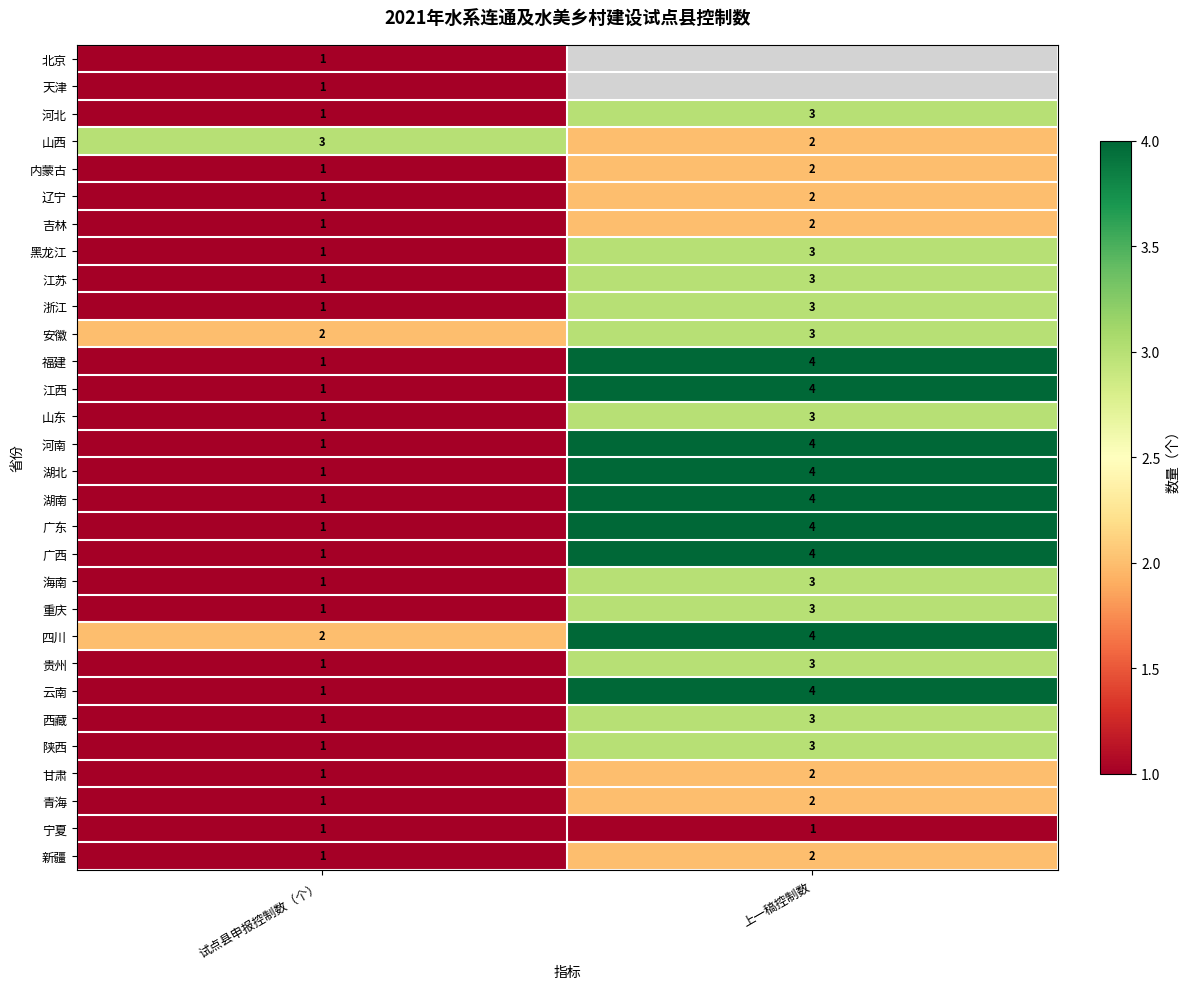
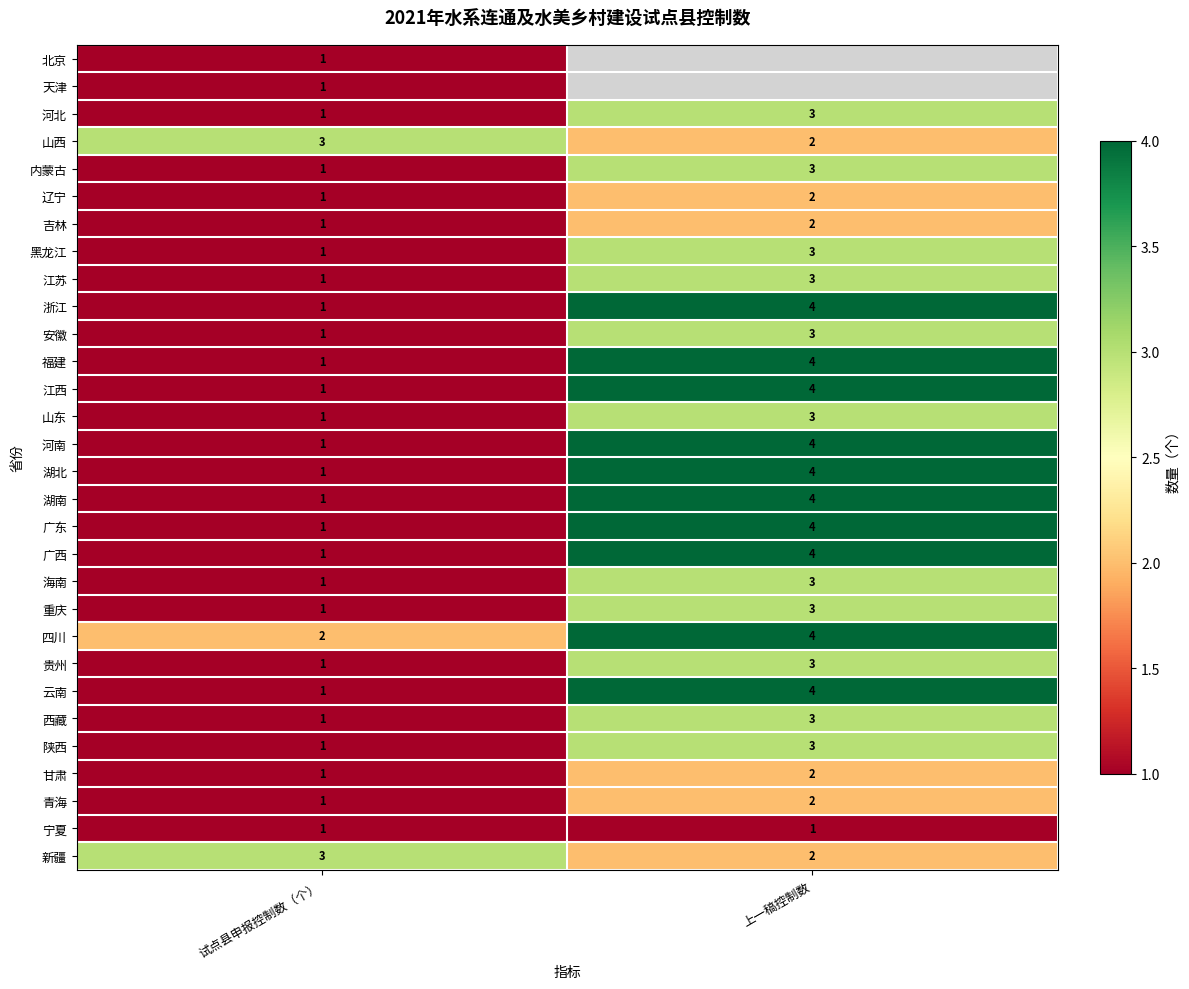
  {
    "北京": {
      "试点县申报控制数（个）": 1
    },
    "天津": {
      "试点县申报控制数（个）": 1
    },
    "河北": {
      "试点县申报控制数（个）": 1,
      "上一稿控制数": 3
    },
    "山西": {
      "试点县申报控制数（个）": 3,
      "上一稿控制数": 2
    },
    "内蒙古": {
      "试点县申报控制数（个）": 1,
-     "上一稿控制数": 2
+     "上一稿控制数": 3
    },
    "辽宁": {
      "试点县申报控制数（个）": 1,
      "上一稿控制数": 2
    },
    "吉林": {
      "试点县申报控制数（个）": 1,
      "上一稿控制数": 2
    },
    "黑龙江": {
      "试点县申报控制数（个）": 1,
      "上一稿控制数": 3
    },
    "江苏": {
      "试点县申报控制数（个）": 1,
      "上一稿控制数": 3
    },
    "浙江": {
      "试点县申报控制数（个）": 1,
-     "上一稿控制数": 3
+     "上一稿控制数": 4
    },
    "安徽": {
-     "试点县申报控制数（个）": 2,
+     "试点县申报控制数（个）": 1,
      "上一稿控制数": 3
    },
    "福建": {
      "试点县申报控制数（个）": 1,
      "上一稿控制数": 4
    },
    "江西": {
      "试点县申报控制数（个）": 1,
      "上一稿控制数": 4
    },
    "山东": {
      "试点县申报控制数（个）": 1,
      "上一稿控制数": 3
    },
    "河南": {
      "试点县申报控制数（个）": 1,
      "上一稿控制数": 4
    },
    "湖北": {
      "试点县申报控制数（个）": 1,
      "上一稿控制数": 4
    },
    "湖南": {
      "试点县申报控制数（个）": 1,
      "上一稿控制数": 4
    },
    "广东": {
      "试点县申报控制数（个）": 1,
      "上一稿控制数": 4
    },
    "广西": {
      "试点县申报控制数（个）": 1,
      "上一稿控制数": 4
    },
    "海南": {
      "试点县申报控制数（个）": 1,
      "上一稿控制数": 3
    },
    "重庆": {
      "试点县申报控制数（个）": 1,
      "上一稿控制数": 3
    },
    "四川": {
      "试点县申报控制数（个）": 2,
      "上一稿控制数": 4
    },
    "贵州": {
      "试点县申报控制数（个）": 1,
      "上一稿控制数": 3
    },
    "云南": {
      "试点县申报控制数（个）": 1,
      "上一稿控制数": 4
    },
    "西藏": {
      "试点县申报控制数（个）": 1,
      "上一稿控制数": 3
    },
    "陕西": {
      "试点县申报控制数（个）": 1,
      "上一稿控制数": 3
    },
    "甘肃": {
      "试点县申报控制数（个）": 1,
      "上一稿控制数": 2
    },
    "青海": {
      "试点县申报控制数（个）": 1,
      "上一稿控制数": 2
    },
    "宁夏": {
      "试点县申报控制数（个）": 1,
      "上一稿控制数": 1
    },
    "新疆": {
-     "试点县申报控制数（个）": 1,
+     "试点县申报控制数（个）": 3,
      "上一稿控制数": 2
    }
  }
